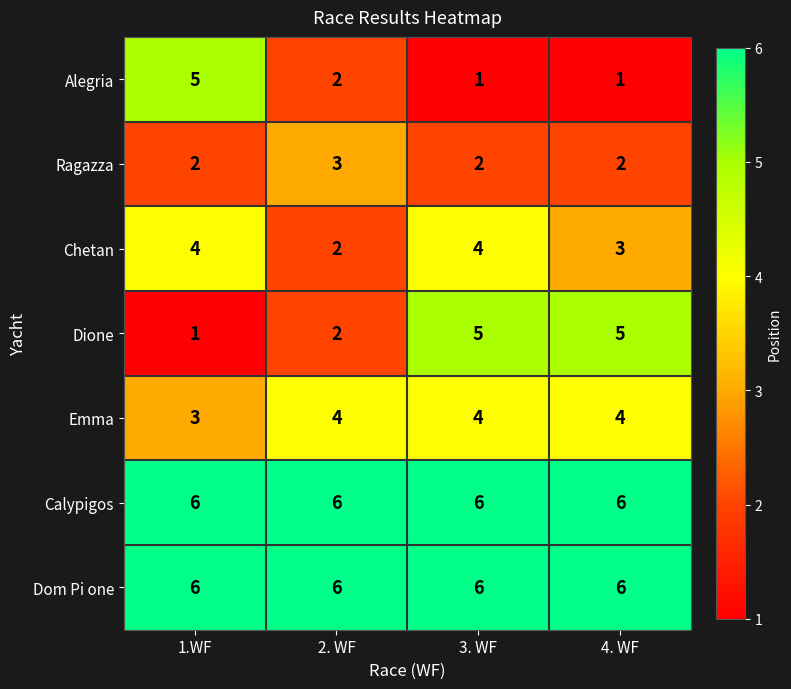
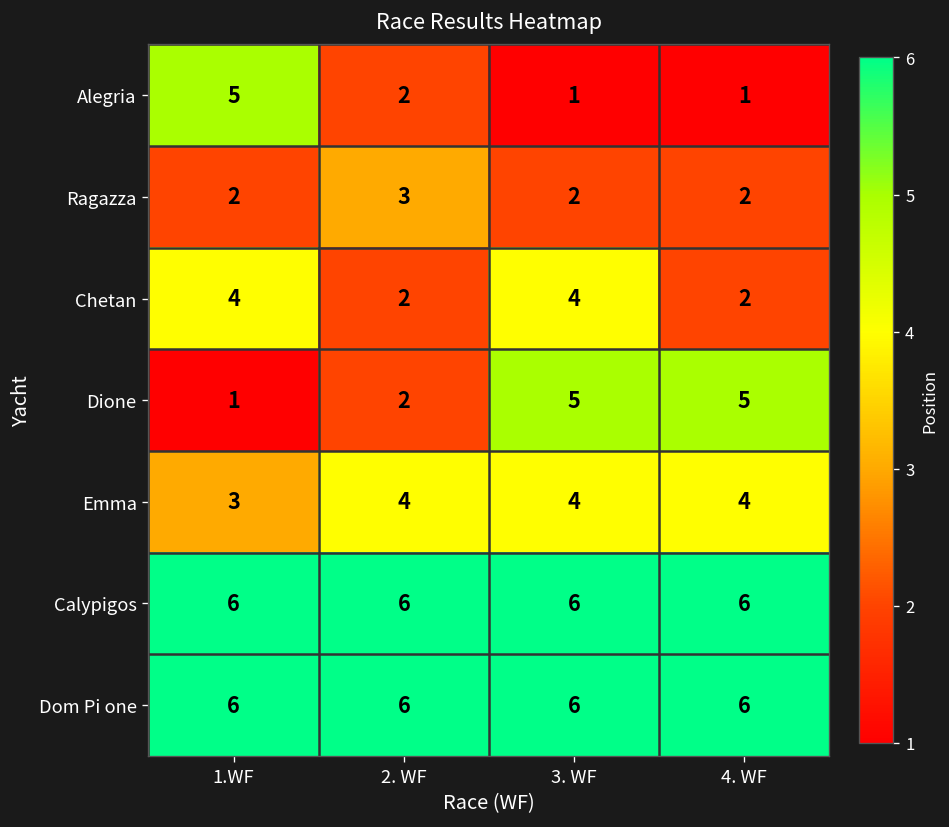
  {
    "Alegria": {
      "1.WF": 5,
      "2. WF": 2,
      "3. WF": 1,
      "4. WF": 1
    },
    "Ragazza": {
      "1.WF": 2,
      "2. WF": 3,
      "3. WF": 2,
      "4. WF": 2
    },
    "Chetan": {
      "1.WF": 4,
      "2. WF": 2,
      "3. WF": 4,
-     "4. WF": 3
+     "4. WF": 2
    },
    "Dione": {
      "1.WF": 1,
      "2. WF": 2,
      "3. WF": 5,
      "4. WF": 5
    },
    "Emma": {
      "1.WF": 3,
      "2. WF": 4,
      "3. WF": 4,
      "4. WF": 4
    },
    "Calypigos": {
      "1.WF": 6,
      "2. WF": 6,
      "3. WF": 6,
      "4. WF": 6
    },
    "Dom Pi one": {
      "1.WF": 6,
      "2. WF": 6,
      "3. WF": 6,
      "4. WF": 6
    }
  }
